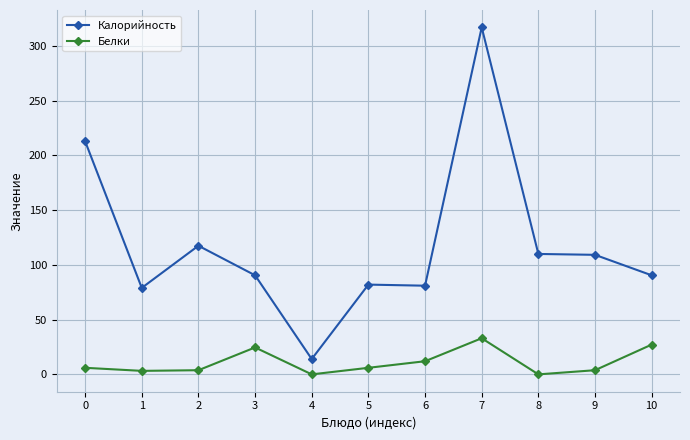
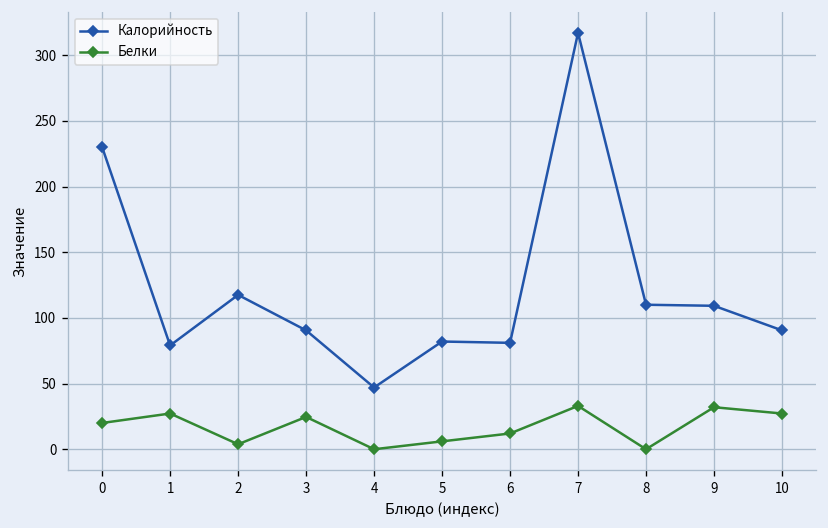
  {
    "Калорийность": {
-     "0": 213,
+     "0": 230,
      "1": 79,
      "2": 118,
      "3": 91,
-     "4": 14,
+     "4": 47,
      "5": 82,
      "6": 81,
      "7": 317,
      "8": 110,
      "9": 109,
      "10": 91
    },
    "Белки": {
-     "0": 6,
-     "1": 3,
+     "0": 20,
+     "1": 27,
      "2": 4,
      "3": 25,
      "4": 0,
      "5": 6,
      "6": 12,
      "7": 33,
      "8": 0,
-     "9": 4,
+     "9": 32,
      "10": 27
    }
  }
